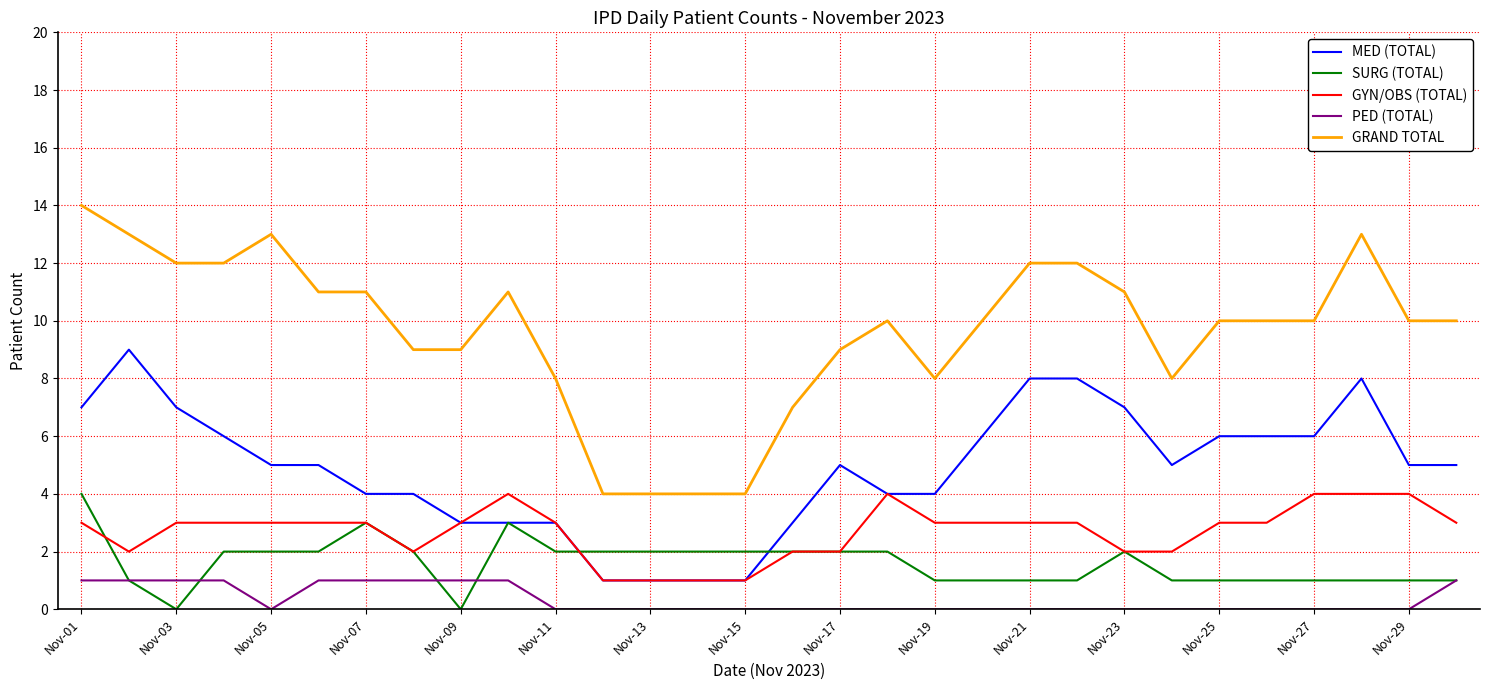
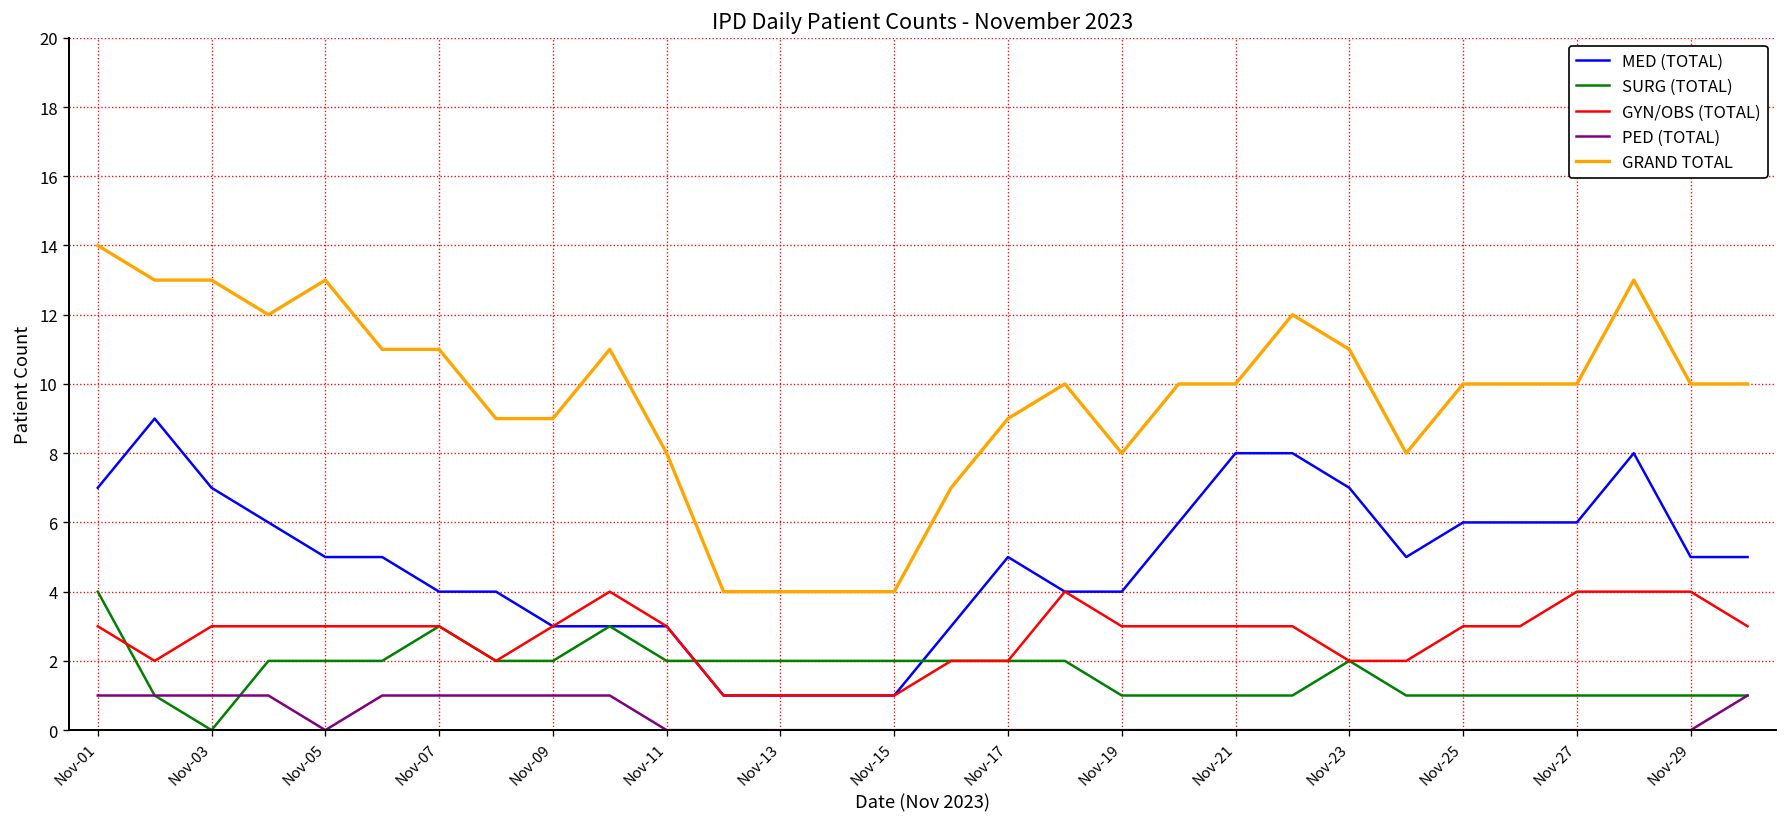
  {
    "MED (TOTAL)": {
      "Nov-01": 7,
      "Nov-03": 7,
      "Nov-05": 5,
      "Nov-07": 4,
      "Nov-17": 5,
      "Nov-19": 4,
      "Nov-21": 8,
      "Nov-23": 7,
      "Nov-25": 6,
      "Nov-27": 6,
      "Nov-29": 5
    },
    "SURG (TOTAL)": {
      "Nov-01": 4,
      "Nov-03": 0,
      "Nov-05": 2,
-     "Nov-09": 0,
+     "Nov-09": 2,
      "Nov-11": 2,
      "Nov-13": 2,
      "Nov-15": 2,
      "Nov-19": 1,
      "Nov-21": 1,
      "Nov-25": 1,
      "Nov-27": 1,
      "Nov-29": 1
    },
    "GYN/OBS (TOTAL)": {
      "Nov-01": 3,
      "Nov-03": 3,
      "Nov-05": 3,
      "Nov-19": 3,
      "Nov-21": 3,
      "Nov-25": 3,
      "Nov-27": 4,
      "Nov-29": 4
    },
    "PED (TOTAL)": {
      "Nov-01": 1,
      "Nov-03": 1,
      "Nov-05": 0,
      "Nov-07": 1,
      "Nov-09": 1,
      "Nov-11": 0,
      "Nov-13": 0,
      "Nov-15": 0,
      "Nov-17": 0,
      "Nov-19": 0,
      "Nov-21": 0,
      "Nov-23": 0,
      "Nov-25": 0,
      "Nov-27": 0,
      "Nov-29": 0
    },
    "GRAND TOTAL": {
      "Nov-01": 14,
-     "Nov-03": 12,
+     "Nov-03": 13,
      "Nov-05": 13,
      "Nov-07": 11,
      "Nov-09": 9,
      "Nov-11": 8,
      "Nov-13": 4,
      "Nov-15": 4,
      "Nov-17": 9,
      "Nov-19": 8,
-     "Nov-21": 12,
+     "Nov-21": 10,
      "Nov-23": 11,
      "Nov-25": 10,
      "Nov-27": 10,
      "Nov-29": 10
    }
  }
